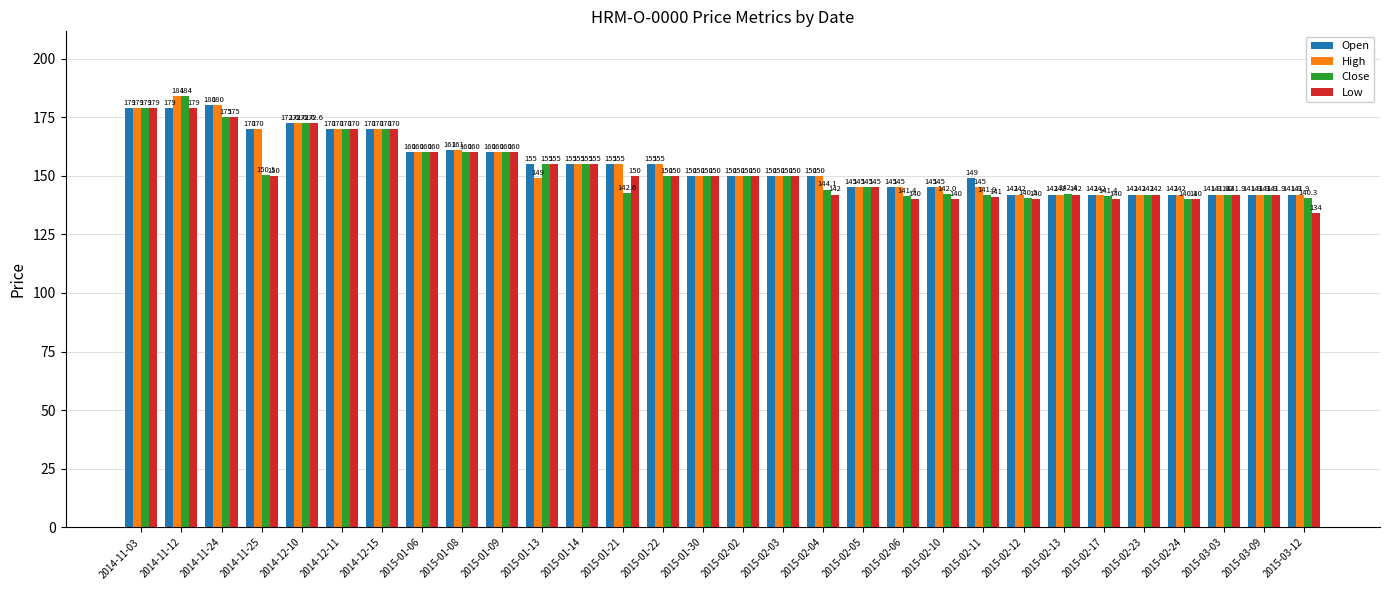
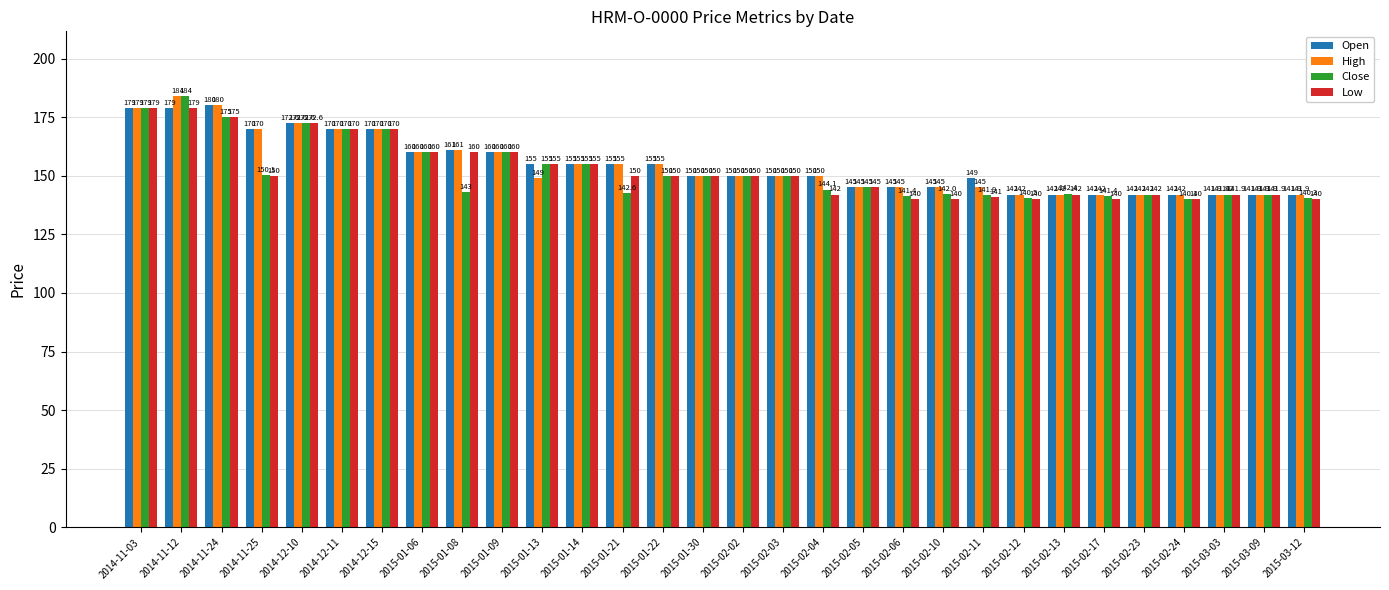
  {
    "Open": {
      "2014-11-12": 179,
      "2015-01-13": 155,
      "2015-02-11": 149
    },
    "High": {
      "2015-01-13": 149,
      "2015-02-11": 145
    },
    "Close": {
-     "2015-01-08": 160,
+     "2015-01-08": 143,
      "2015-01-21": 142.6
    },
    "Low": {
      "2014-11-12": 179,
      "2015-01-21": 150,
-     "2015-03-12": 134
+     "2015-03-12": 140
    }
  }
